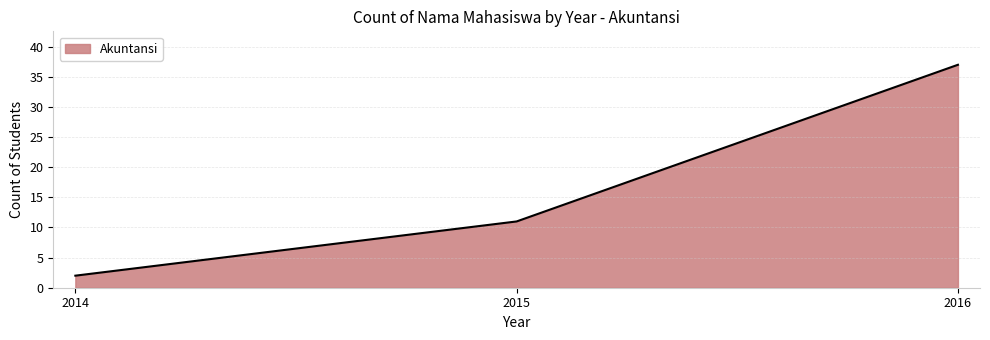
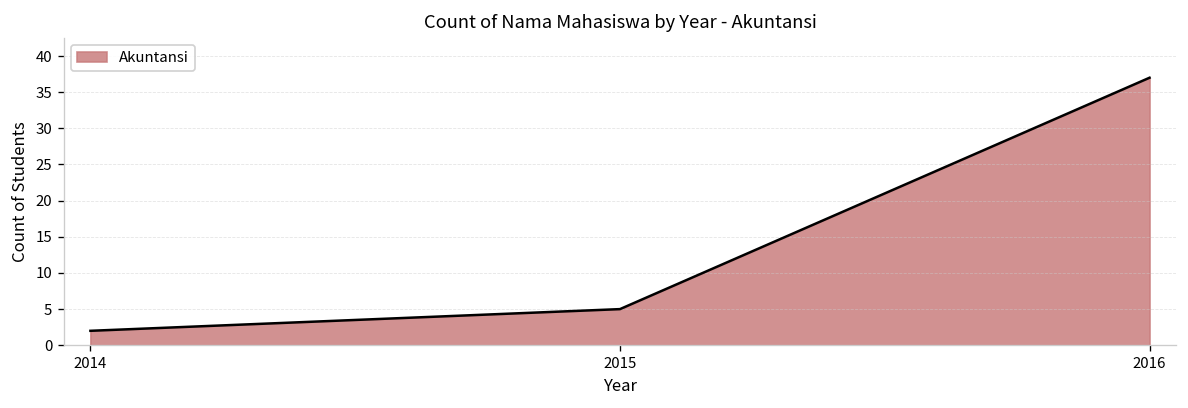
  {
    "2014": 2,
-   "2015": 11,
+   "2015": 5,
    "2016": 37
  }
